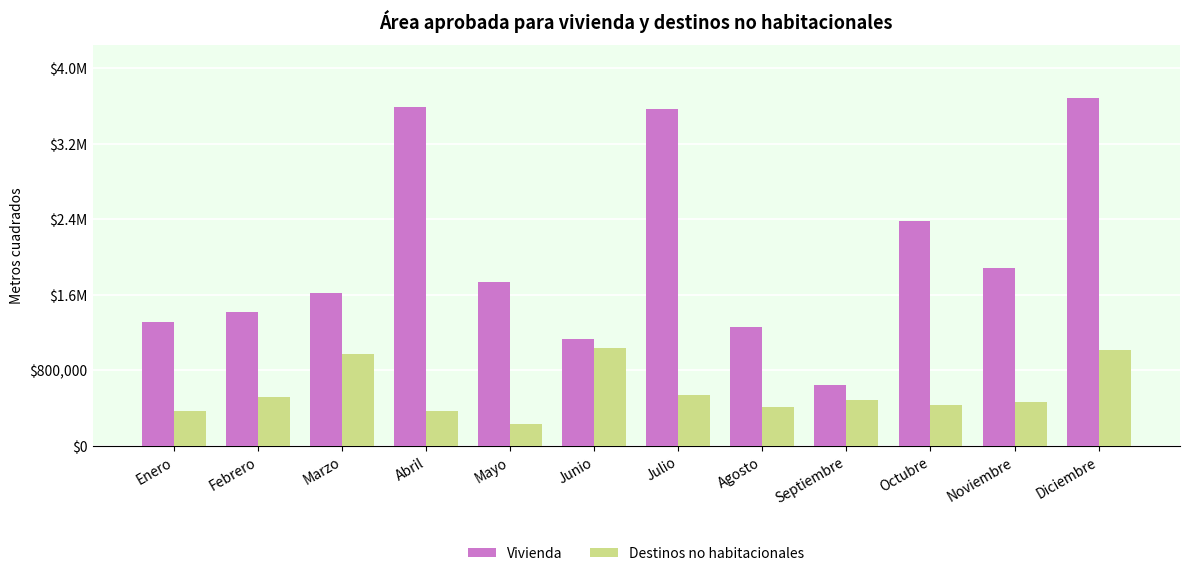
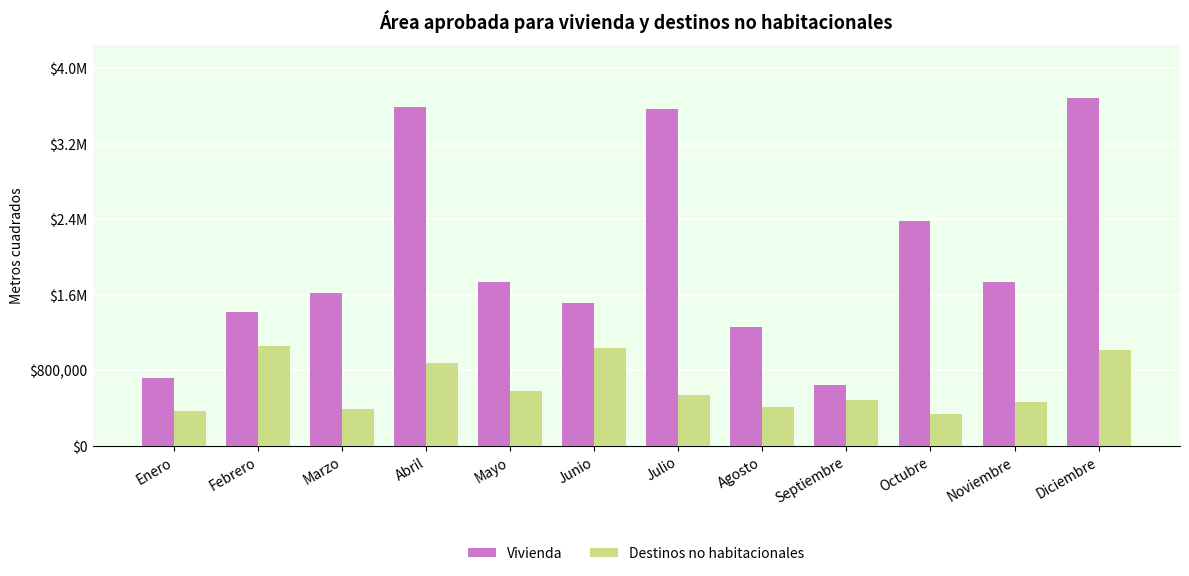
  {
    "Vivienda": {
-     "Enero": "$1,300,000",
+     "Enero": "$700,000",
      "Febrero": "$1,400,000",
      "Marzo": "$1,600,000",
      "Abril": "$3,600,000",
      "Mayo": "$1,700,000",
-     "Junio": "$1,100,000",
+     "Junio": "$1,500,000",
      "Julio": "$3,600,000",
      "Agosto": "$1,300,000",
      "Septiembre": "$600,000",
      "Octubre": "$2,400,000",
-     "Noviembre": "$1,900,000",
+     "Noviembre": "$1,700,000",
      "Diciembre": "$3,700,000"
    },
    "Destinos no habitacionales": {
      "Enero": "$400,000",
-     "Febrero": "$500,000",
-     "Marzo": "$1,000,000",
-     "Abril": "$400,000",
-     "Mayo": "$200,000",
+     "Febrero": "$1,100,000",
+     "Marzo": "$400,000",
+     "Abril": "$900,000",
+     "Mayo": "$600,000",
      "Junio": "$1,000,000",
      "Julio": "$500,000",
      "Agosto": "$400,000",
      "Septiembre": "$500,000",
-     "Octubre": "$400,000",
+     "Octubre": "$300,000",
      "Noviembre": "$500,000",
      "Diciembre": "$1,000,000"
    }
  }
